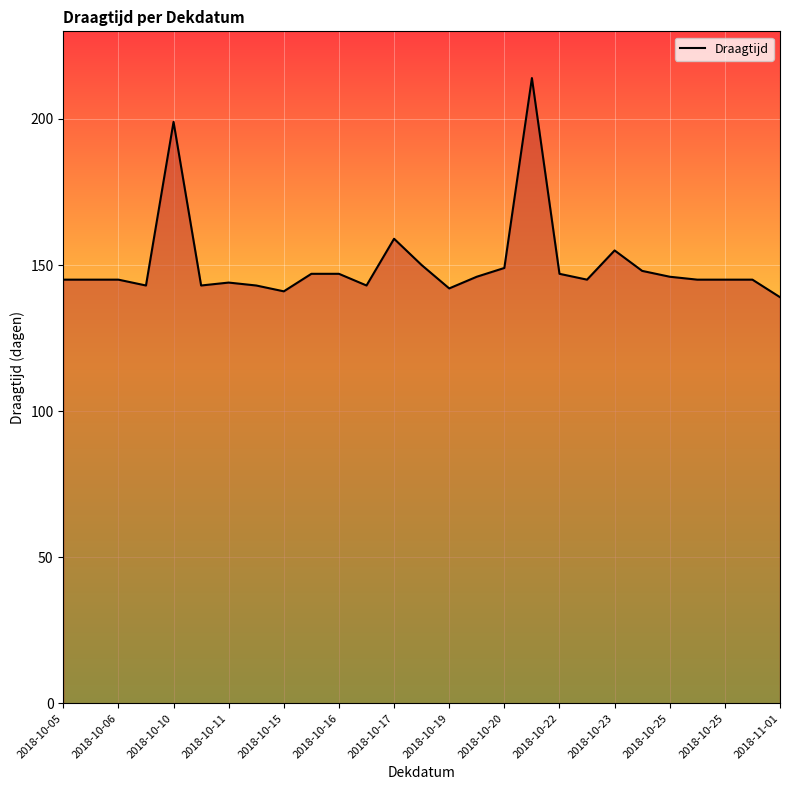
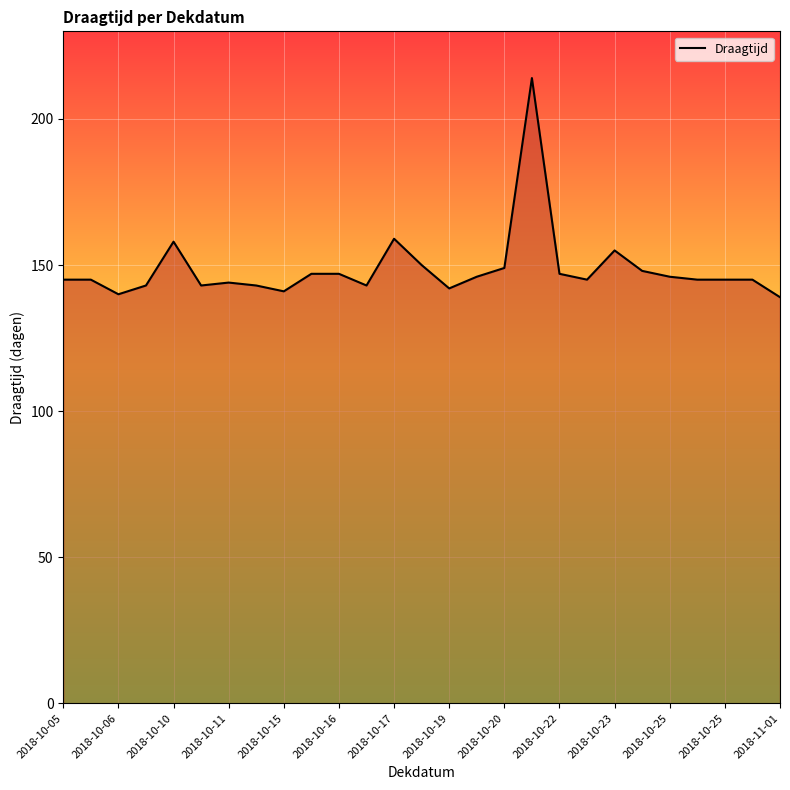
  {
-   "2018-10-06": 145,
-   "2018-10-10": 199,
+   "2018-10-06": 140,
+   "2018-10-10": 158,
    "2018-10-17": 159,
    "2018-10-23": 155,
    "2018-11-01": 139
  }
